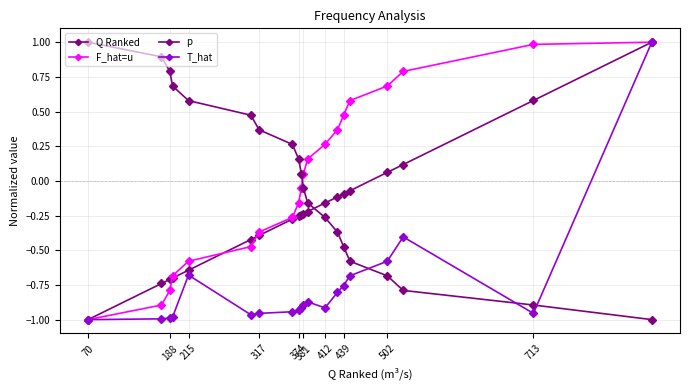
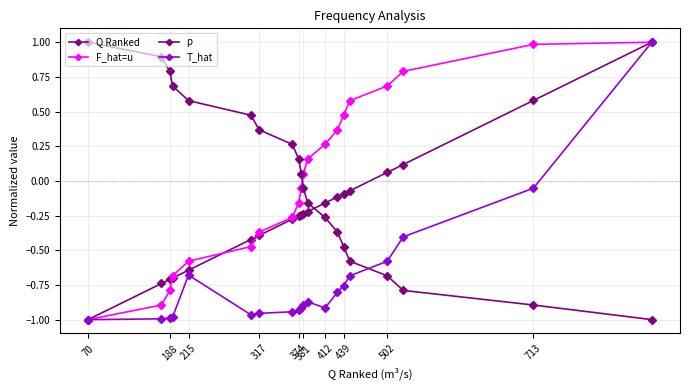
  {
    "F_hat=u": {
      "188": -0.79,
      "215": -0.58,
      "317": -0.37,
      "374": -0.16,
      "412": 0.26,
      "439": 0.47,
      "502": 0.68,
      "713": 0.98
    },
    "T_hat": {
      "188": -0.99,
      "215": -0.68,
      "317": -0.95,
      "374": -0.93,
      "381": -0.89,
      "412": -0.92,
      "439": -0.75,
      "502": -0.58,
-     "713": -0.95
+     "713": -0.05
    }
  }
